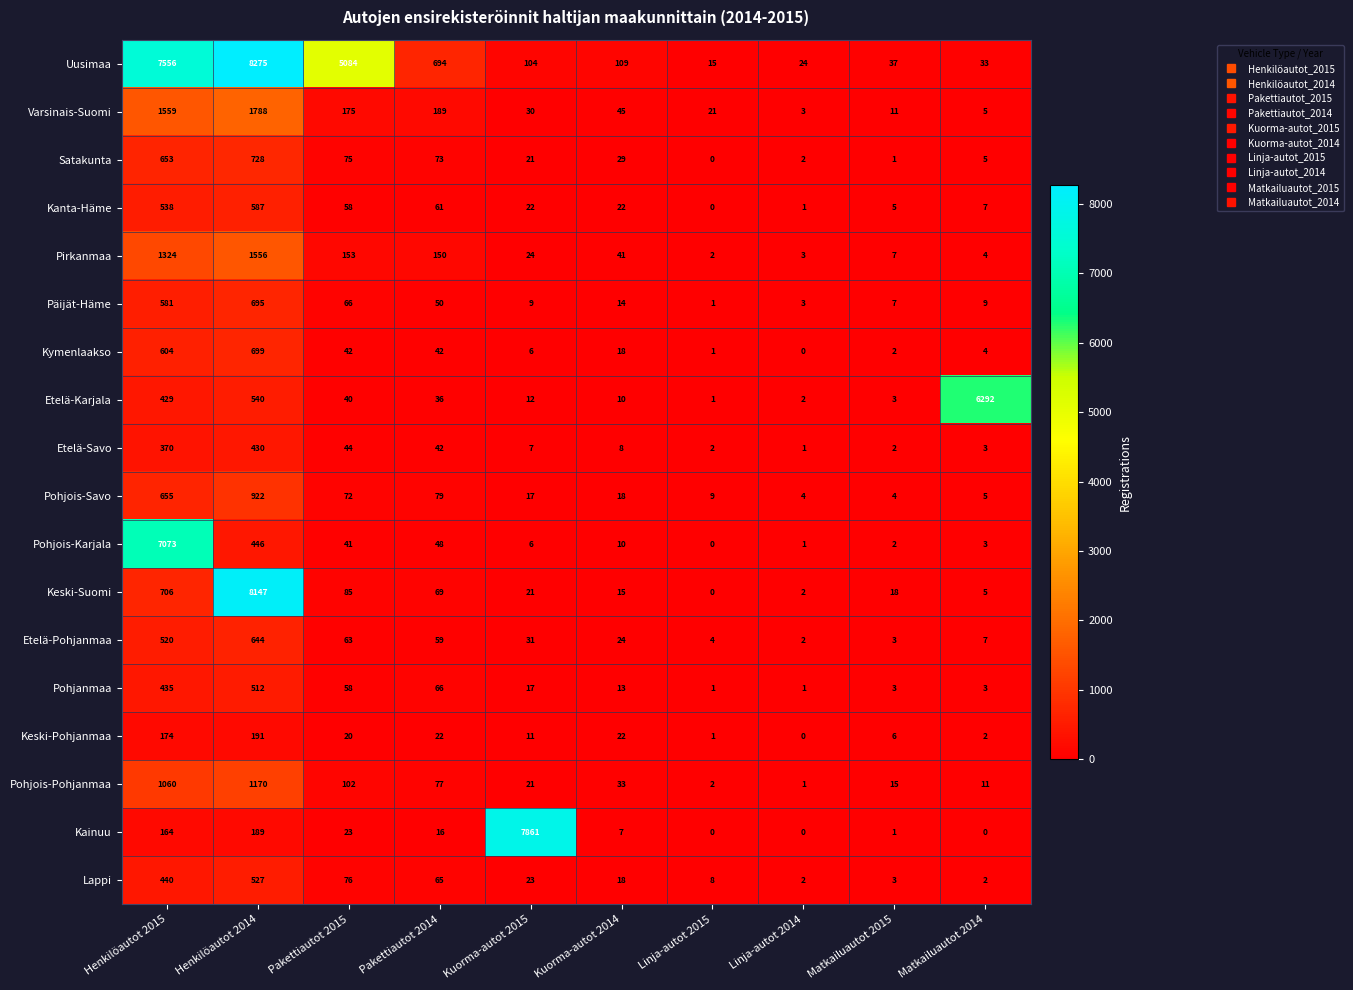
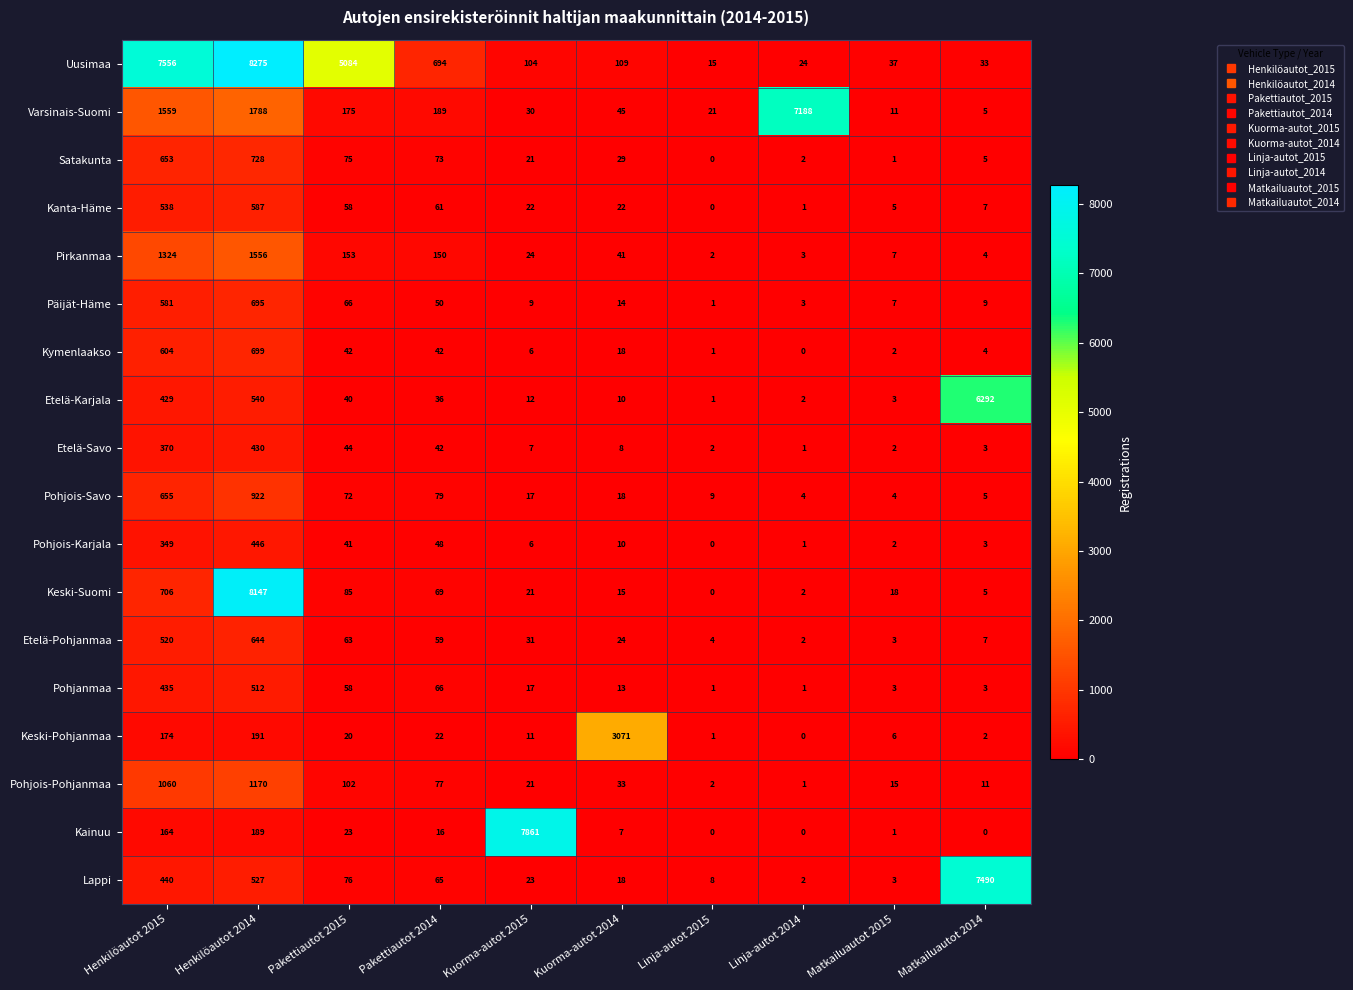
  {
    "Uusimaa": {
      "Henkilöautot 2015": 7556,
      "Henkilöautot 2014": 8275,
      "Pakettiautot 2015": 5084,
      "Pakettiautot 2014": 694,
      "Kuorma-autot 2015": 104,
      "Kuorma-autot 2014": 109,
      "Linja-autot 2015": 15,
      "Linja-autot 2014": 24,
      "Matkailuautot 2015": 37,
      "Matkailuautot 2014": 33
    },
    "Varsinais-Suomi": {
      "Henkilöautot 2015": 1559,
      "Henkilöautot 2014": 1788,
      "Pakettiautot 2015": 175,
      "Pakettiautot 2014": 189,
      "Kuorma-autot 2015": 30,
      "Kuorma-autot 2014": 45,
      "Linja-autot 2015": 21,
-     "Linja-autot 2014": 3,
+     "Linja-autot 2014": 7188,
      "Matkailuautot 2015": 11,
      "Matkailuautot 2014": 5
    },
    "Satakunta": {
      "Henkilöautot 2015": 653,
      "Henkilöautot 2014": 728,
      "Pakettiautot 2015": 75,
      "Pakettiautot 2014": 73,
      "Kuorma-autot 2015": 21,
      "Kuorma-autot 2014": 29,
      "Linja-autot 2015": 0,
      "Linja-autot 2014": 2,
      "Matkailuautot 2015": 1,
      "Matkailuautot 2014": 5
    },
    "Kanta-Häme": {
      "Henkilöautot 2015": 538,
      "Henkilöautot 2014": 587,
      "Pakettiautot 2015": 58,
      "Pakettiautot 2014": 61,
      "Kuorma-autot 2015": 22,
      "Kuorma-autot 2014": 22,
      "Linja-autot 2015": 0,
      "Linja-autot 2014": 1,
      "Matkailuautot 2015": 5,
      "Matkailuautot 2014": 7
    },
    "Pirkanmaa": {
      "Henkilöautot 2015": 1324,
      "Henkilöautot 2014": 1556,
      "Pakettiautot 2015": 153,
      "Pakettiautot 2014": 150,
      "Kuorma-autot 2015": 24,
      "Kuorma-autot 2014": 41,
      "Linja-autot 2015": 2,
      "Linja-autot 2014": 3,
      "Matkailuautot 2015": 7,
      "Matkailuautot 2014": 4
    },
    "Päijät-Häme": {
      "Henkilöautot 2015": 581,
      "Henkilöautot 2014": 695,
      "Pakettiautot 2015": 66,
      "Pakettiautot 2014": 50,
      "Kuorma-autot 2015": 9,
      "Kuorma-autot 2014": 14,
      "Linja-autot 2015": 1,
      "Linja-autot 2014": 3,
      "Matkailuautot 2015": 7,
      "Matkailuautot 2014": 9
    },
    "Kymenlaakso": {
      "Henkilöautot 2015": 604,
      "Henkilöautot 2014": 699,
      "Pakettiautot 2015": 42,
      "Pakettiautot 2014": 42,
      "Kuorma-autot 2015": 6,
      "Kuorma-autot 2014": 18,
      "Linja-autot 2015": 1,
      "Linja-autot 2014": 0,
      "Matkailuautot 2015": 2,
      "Matkailuautot 2014": 4
    },
    "Etelä-Karjala": {
      "Henkilöautot 2015": 429,
      "Henkilöautot 2014": 540,
      "Pakettiautot 2015": 40,
      "Pakettiautot 2014": 36,
      "Kuorma-autot 2015": 12,
      "Kuorma-autot 2014": 10,
      "Linja-autot 2015": 1,
      "Linja-autot 2014": 2,
      "Matkailuautot 2015": 3,
      "Matkailuautot 2014": 6292
    },
    "Etelä-Savo": {
      "Henkilöautot 2015": 370,
      "Henkilöautot 2014": 430,
      "Pakettiautot 2015": 44,
      "Pakettiautot 2014": 42,
      "Kuorma-autot 2015": 7,
      "Kuorma-autot 2014": 8,
      "Linja-autot 2015": 2,
      "Linja-autot 2014": 1,
      "Matkailuautot 2015": 2,
      "Matkailuautot 2014": 3
    },
    "Pohjois-Savo": {
      "Henkilöautot 2015": 655,
      "Henkilöautot 2014": 922,
      "Pakettiautot 2015": 72,
      "Pakettiautot 2014": 79,
      "Kuorma-autot 2015": 17,
      "Kuorma-autot 2014": 18,
      "Linja-autot 2015": 9,
      "Linja-autot 2014": 4,
      "Matkailuautot 2015": 4,
      "Matkailuautot 2014": 5
    },
    "Pohjois-Karjala": {
-     "Henkilöautot 2015": 7073,
+     "Henkilöautot 2015": 349,
      "Henkilöautot 2014": 446,
      "Pakettiautot 2015": 41,
      "Pakettiautot 2014": 48,
      "Kuorma-autot 2015": 6,
      "Kuorma-autot 2014": 10,
      "Linja-autot 2015": 0,
      "Linja-autot 2014": 1,
      "Matkailuautot 2015": 2,
      "Matkailuautot 2014": 3
    },
    "Keski-Suomi": {
      "Henkilöautot 2015": 706,
      "Henkilöautot 2014": 8147,
      "Pakettiautot 2015": 85,
      "Pakettiautot 2014": 69,
      "Kuorma-autot 2015": 21,
      "Kuorma-autot 2014": 15,
      "Linja-autot 2015": 0,
      "Linja-autot 2014": 2,
      "Matkailuautot 2015": 18,
      "Matkailuautot 2014": 5
    },
    "Etelä-Pohjanmaa": {
      "Henkilöautot 2015": 520,
      "Henkilöautot 2014": 644,
      "Pakettiautot 2015": 63,
      "Pakettiautot 2014": 59,
      "Kuorma-autot 2015": 31,
      "Kuorma-autot 2014": 24,
      "Linja-autot 2015": 4,
      "Linja-autot 2014": 2,
      "Matkailuautot 2015": 3,
      "Matkailuautot 2014": 7
    },
    "Pohjanmaa": {
      "Henkilöautot 2015": 435,
      "Henkilöautot 2014": 512,
      "Pakettiautot 2015": 58,
      "Pakettiautot 2014": 66,
      "Kuorma-autot 2015": 17,
      "Kuorma-autot 2014": 13,
      "Linja-autot 2015": 1,
      "Linja-autot 2014": 1,
      "Matkailuautot 2015": 3,
      "Matkailuautot 2014": 3
    },
    "Keski-Pohjanmaa": {
      "Henkilöautot 2015": 174,
      "Henkilöautot 2014": 191,
      "Pakettiautot 2015": 20,
      "Pakettiautot 2014": 22,
      "Kuorma-autot 2015": 11,
-     "Kuorma-autot 2014": 22,
+     "Kuorma-autot 2014": 3071,
      "Linja-autot 2015": 1,
      "Linja-autot 2014": 0,
      "Matkailuautot 2015": 6,
      "Matkailuautot 2014": 2
    },
    "Pohjois-Pohjanmaa": {
      "Henkilöautot 2015": 1060,
      "Henkilöautot 2014": 1170,
      "Pakettiautot 2015": 102,
      "Pakettiautot 2014": 77,
      "Kuorma-autot 2015": 21,
      "Kuorma-autot 2014": 33,
      "Linja-autot 2015": 2,
      "Linja-autot 2014": 1,
      "Matkailuautot 2015": 15,
      "Matkailuautot 2014": 11
    },
    "Kainuu": {
      "Henkilöautot 2015": 164,
      "Henkilöautot 2014": 189,
      "Pakettiautot 2015": 23,
      "Pakettiautot 2014": 16,
      "Kuorma-autot 2015": 7861,
      "Kuorma-autot 2014": 7,
      "Linja-autot 2015": 0,
      "Linja-autot 2014": 0,
      "Matkailuautot 2015": 1,
      "Matkailuautot 2014": 0
    },
    "Lappi": {
      "Henkilöautot 2015": 440,
      "Henkilöautot 2014": 527,
      "Pakettiautot 2015": 76,
      "Pakettiautot 2014": 65,
      "Kuorma-autot 2015": 23,
      "Kuorma-autot 2014": 18,
      "Linja-autot 2015": 8,
      "Linja-autot 2014": 2,
      "Matkailuautot 2015": 3,
-     "Matkailuautot 2014": 2
+     "Matkailuautot 2014": 7490
    }
  }
